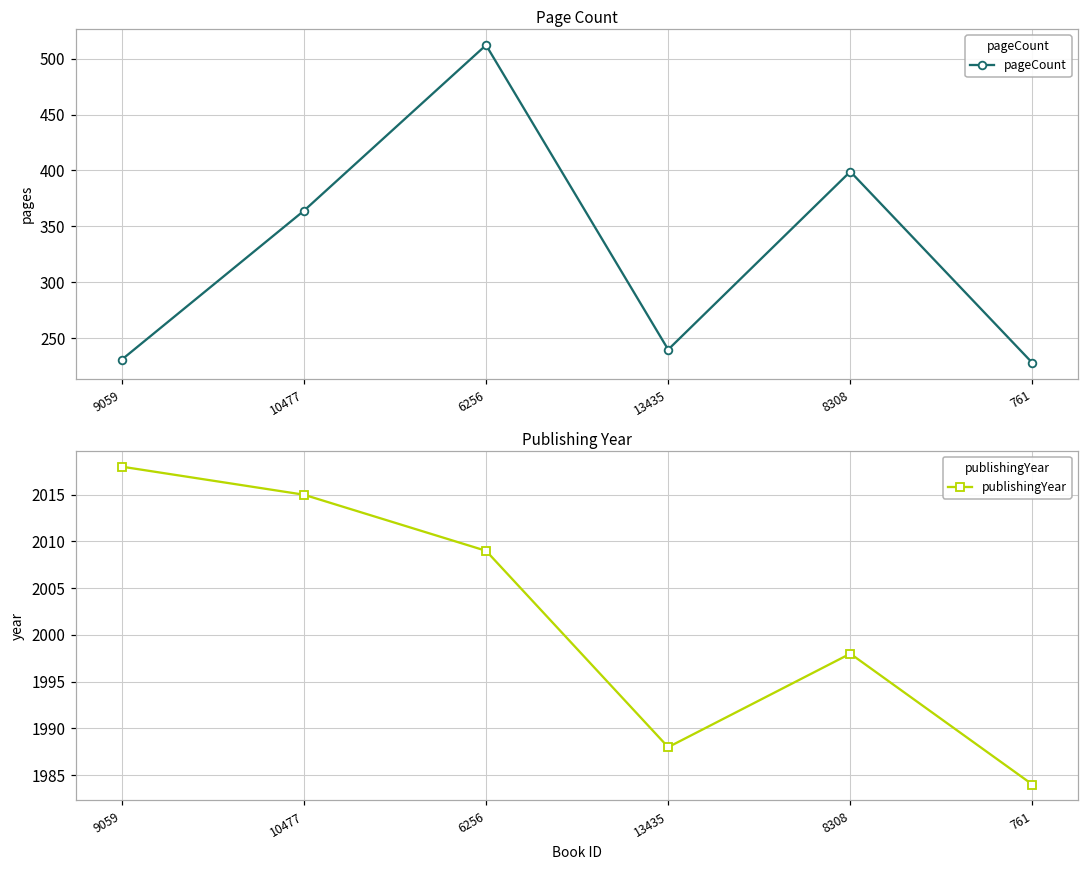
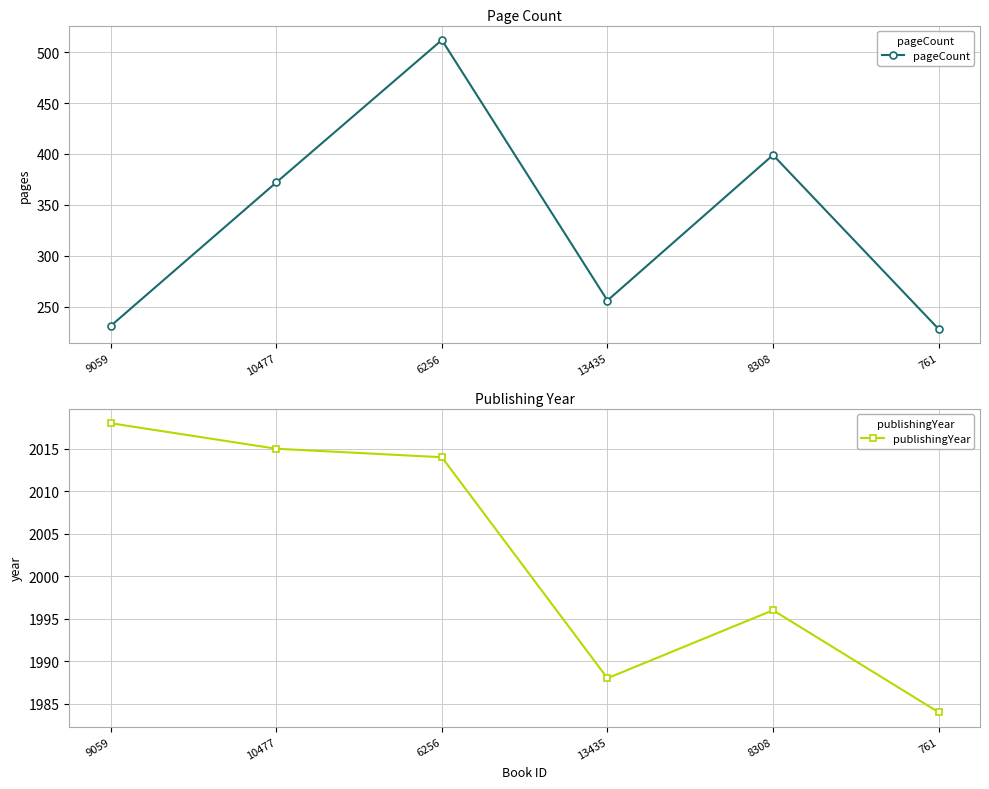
  {
    "Page Count": {
      "9059": 231,
-     "10477": 364,
+     "10477": 372,
      "6256": 512,
-     "13435": 240,
+     "13435": 256,
      "8308": 399,
      "761": 228
    },
    "Publishing Year": {
      "9059": 2018,
      "10477": 2015,
-     "6256": 2009,
+     "6256": 2014,
      "13435": 1988,
-     "8308": 1998,
+     "8308": 1996,
      "761": 1984
    }
  }
